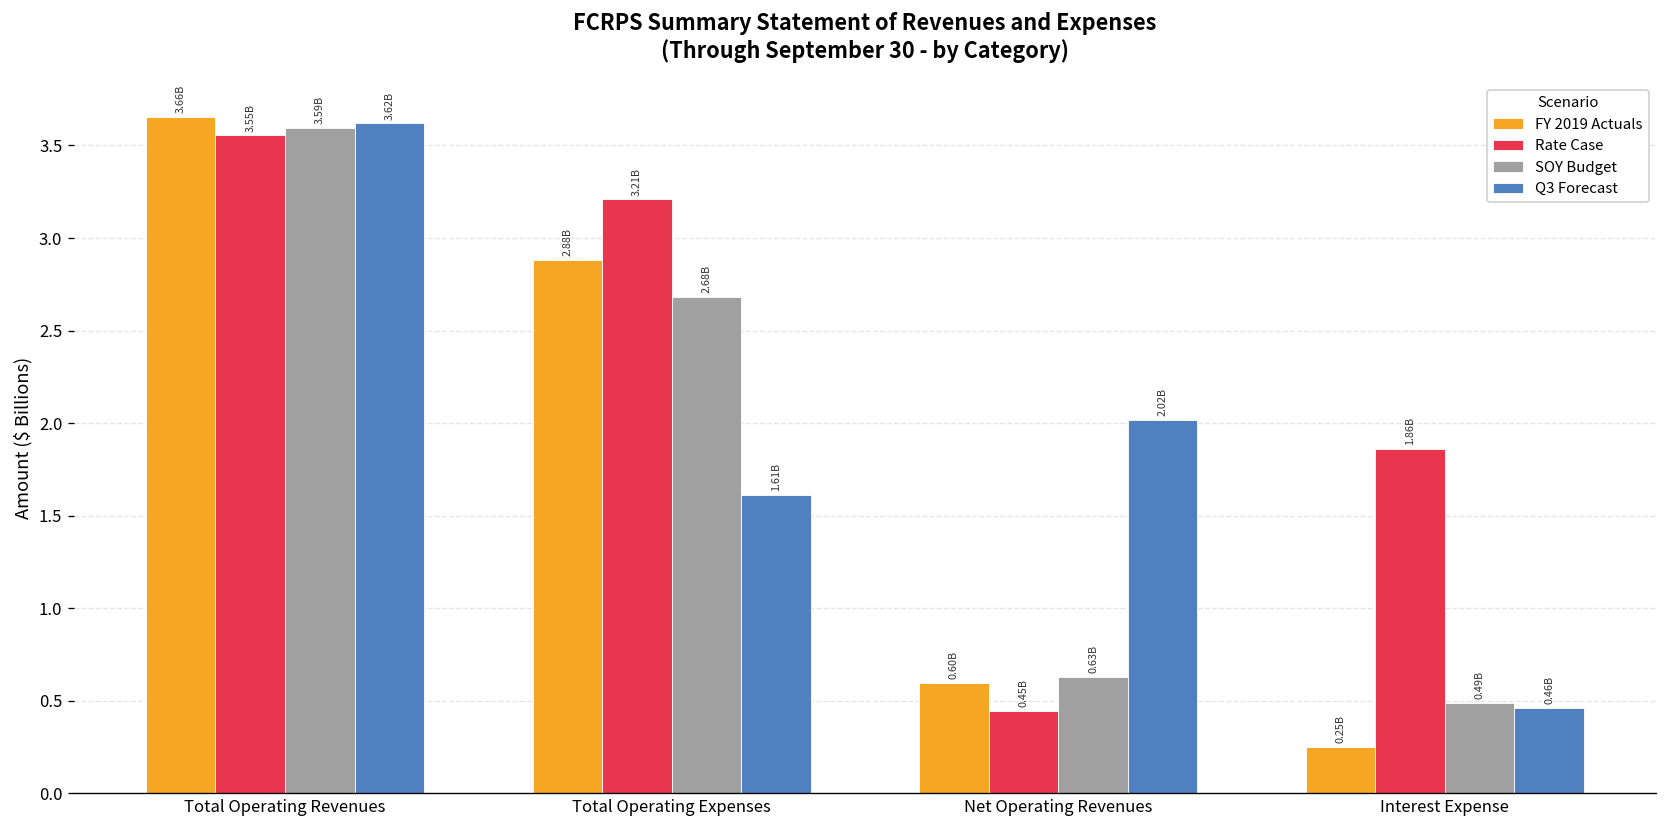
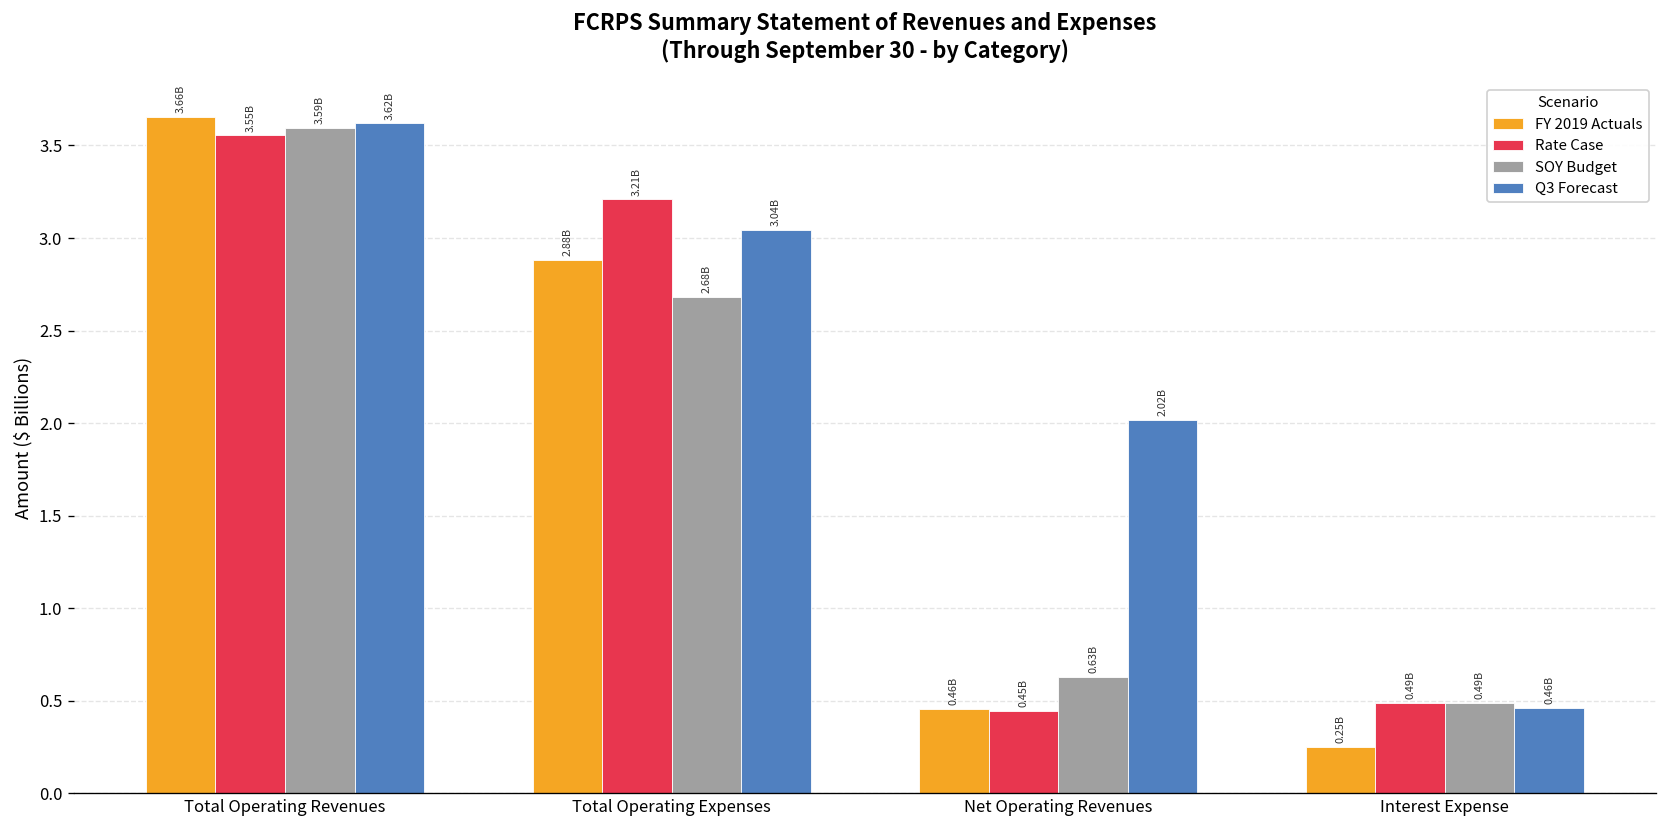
  {
    "FY 2019 Actuals": {
      "Total Operating Revenues": "3.66B",
      "Total Operating Expenses": "2.88B",
-     "Net Operating Revenues": "0.60B",
+     "Net Operating Revenues": "0.46B",
      "Interest Expense": "0.25B"
    },
    "Rate Case": {
      "Total Operating Revenues": "3.55B",
      "Total Operating Expenses": "3.21B",
      "Net Operating Revenues": "0.45B",
-     "Interest Expense": "1.86B"
+     "Interest Expense": "0.49B"
    },
    "SOY Budget": {
      "Total Operating Revenues": "3.59B",
      "Total Operating Expenses": "2.68B",
      "Net Operating Revenues": "0.63B",
      "Interest Expense": "0.49B"
    },
    "Q3 Forecast": {
      "Total Operating Revenues": "3.62B",
-     "Total Operating Expenses": "1.61B",
+     "Total Operating Expenses": "3.04B",
      "Net Operating Revenues": "2.02B",
      "Interest Expense": "0.46B"
    }
  }
